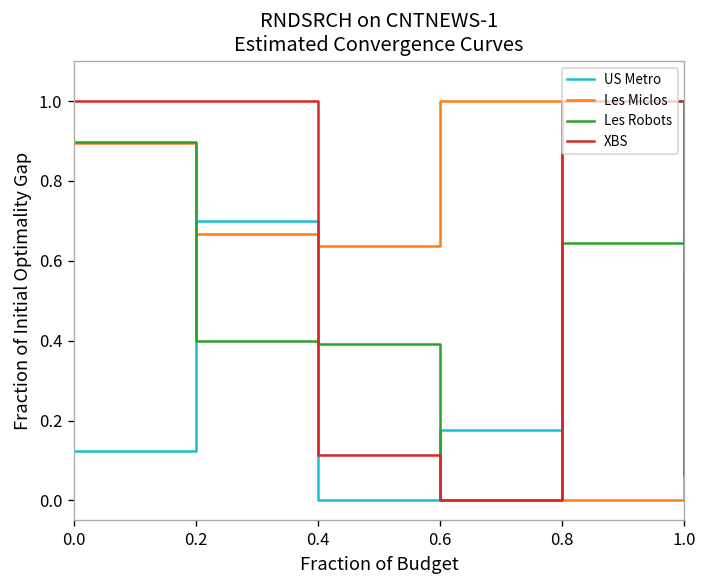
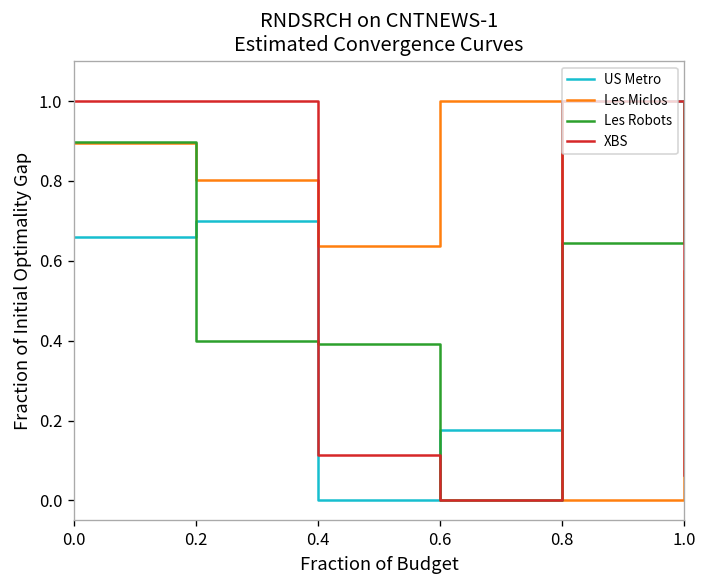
  {
    "US Metro": {
-     "0.0": 0.12,
+     "0.0": 0.66,
      "0.2": 0.70,
      "0.4": 0.00,
      "0.6": 0.18,
      "1.0": 0.76
    },
    "Les Miclos": {
-     "0.2": 0.67,
+     "0.2": 0.80,
      "0.4": 0.64,
      "0.6": 1.00,
      "0.8": 0.00,
      "1.0": 0.58
    },
    "Les Robots": {
      "0.2": 0.40,
      "0.4": 0.39,
      "0.8": 0.64,
      "1.0": 1.00
    },
    "XBS": {
      "0.0": 1.00,
      "0.2": 1.00,
      "0.4": 0.11,
      "1.0": 0.06
    }
  }
